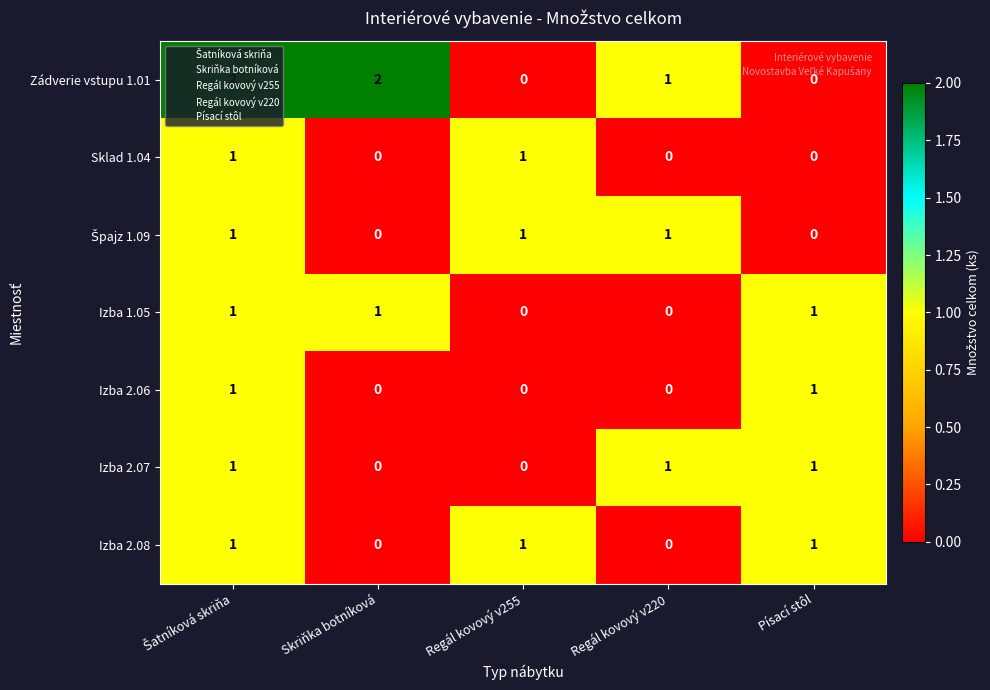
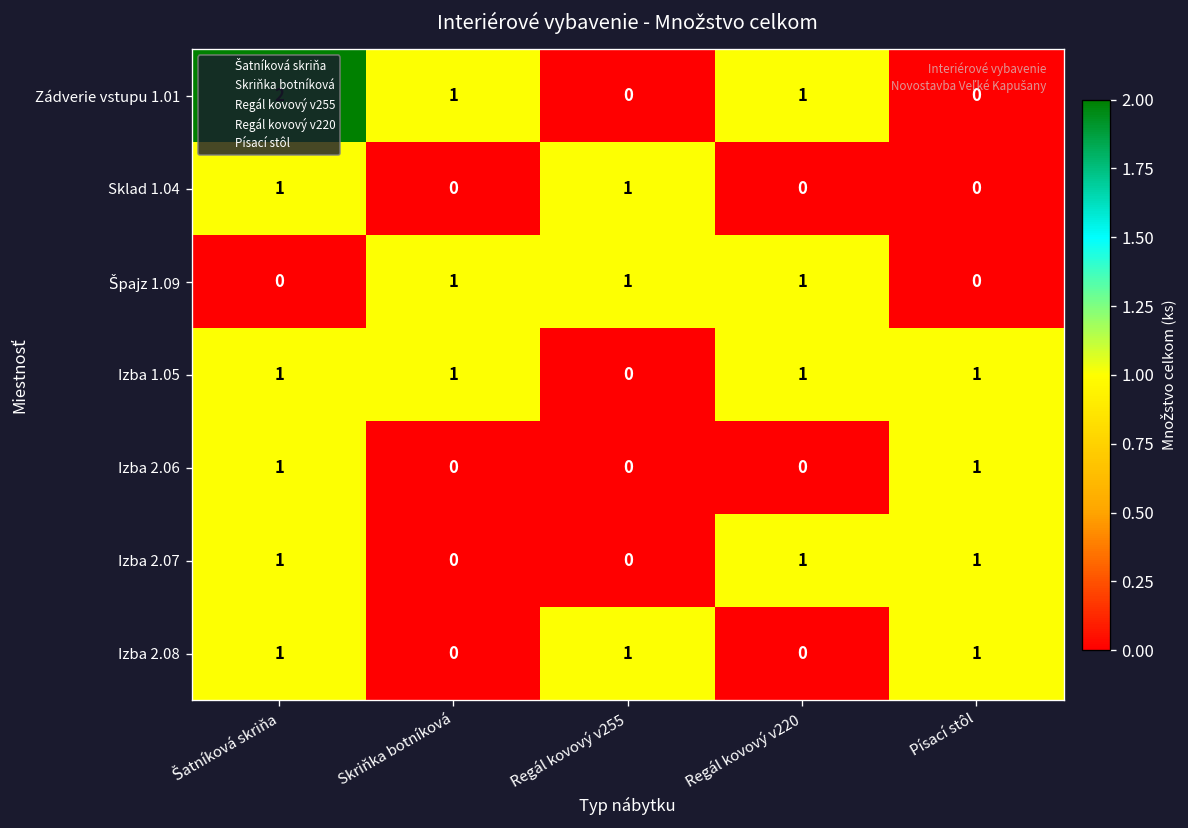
  {
    "Zádverie vstupu 1.01": {
-     "Skriňka botníková": 2,
+     "Skriňka botníková": 1,
      "Regál kovový v255": 0,
      "Regál kovový v220": 1
    },
    "Sklad 1.04": {
      "Šatníková skriňa": 1,
      "Skriňka botníková": 0,
      "Regál kovový v255": 1,
      "Regál kovový v220": 0,
      "Písací stôl": 0
    },
    "Špajz 1.09": {
-     "Šatníková skriňa": 1,
-     "Skriňka botníková": 0,
+     "Šatníková skriňa": 0,
+     "Skriňka botníková": 1,
      "Regál kovový v255": 1,
      "Regál kovový v220": 1,
      "Písací stôl": 0
    },
    "Izba 1.05": {
      "Šatníková skriňa": 1,
      "Skriňka botníková": 1,
      "Regál kovový v255": 0,
-     "Regál kovový v220": 0,
+     "Regál kovový v220": 1,
      "Písací stôl": 1
    },
    "Izba 2.06": {
      "Šatníková skriňa": 1,
      "Skriňka botníková": 0,
      "Regál kovový v255": 0,
      "Regál kovový v220": 0,
      "Písací stôl": 1
    },
    "Izba 2.07": {
      "Šatníková skriňa": 1,
      "Skriňka botníková": 0,
      "Regál kovový v255": 0,
      "Regál kovový v220": 1,
      "Písací stôl": 1
    },
    "Izba 2.08": {
      "Šatníková skriňa": 1,
      "Skriňka botníková": 0,
      "Regál kovový v255": 1,
      "Regál kovový v220": 0,
      "Písací stôl": 1
    }
  }
